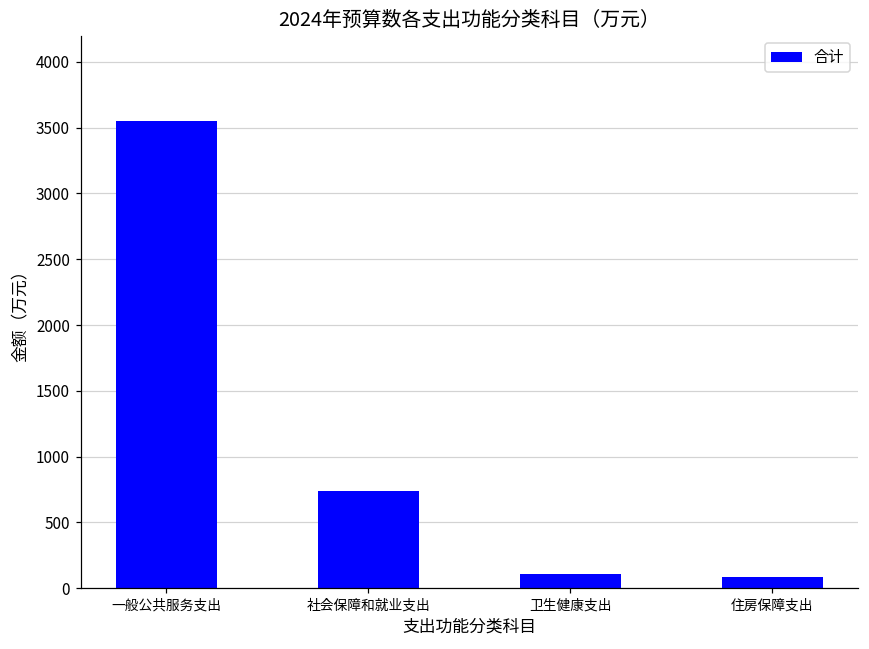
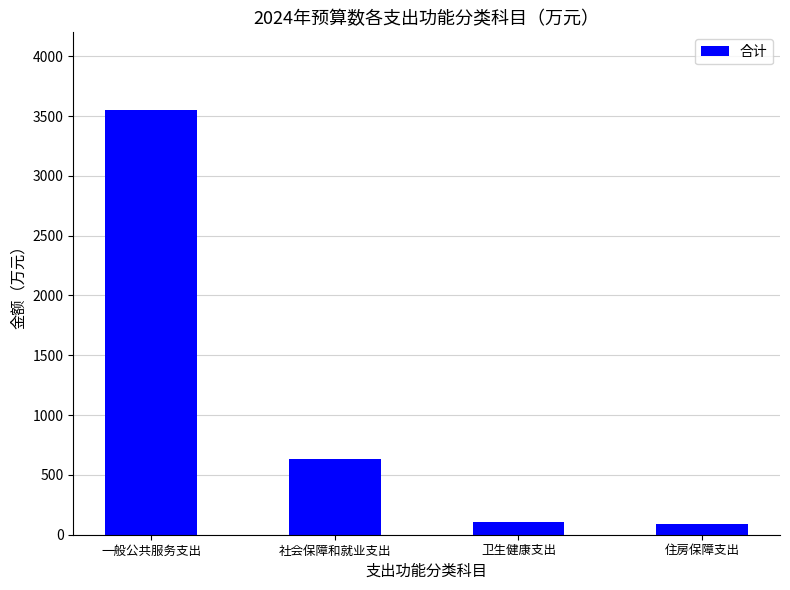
  {
    "一般公共服务支出": 3550,
-   "社会保障和就业支出": 740,
+   "社会保障和就业支出": 630,
    "卫生健康支出": 110,
    "住房保障支出": 90
  }
